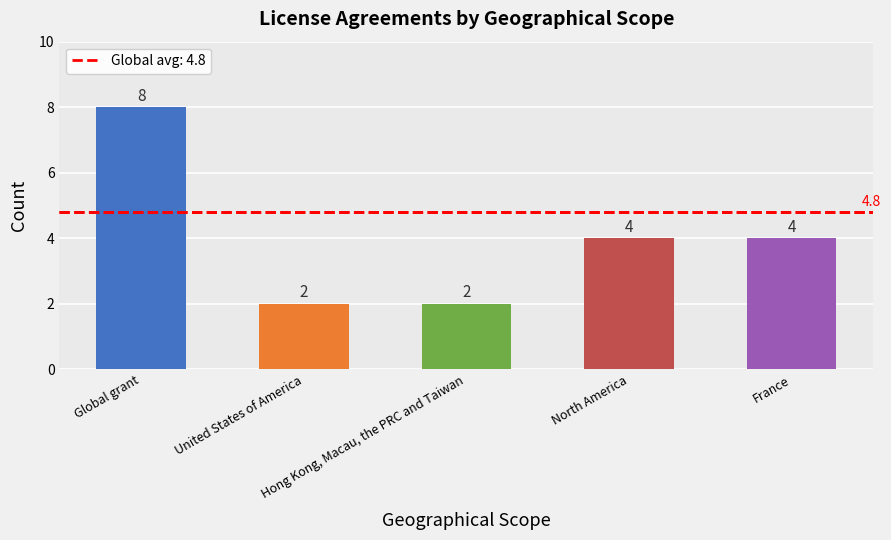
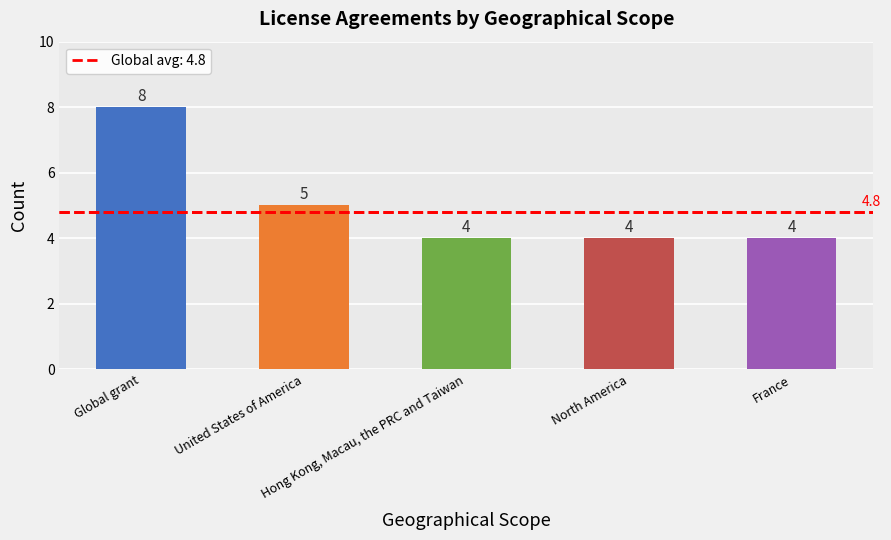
  {
    "Global grant": 8,
-   "United States of America": 2,
-   "Hong Kong, Macau, the PRC and Taiwan": 2,
+   "United States of America": 5,
+   "Hong Kong, Macau, the PRC and Taiwan": 4,
    "North America": 4,
    "France": 4
  }
